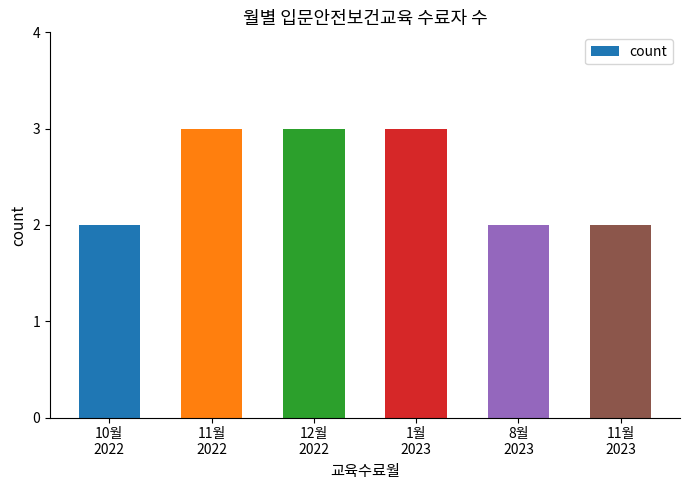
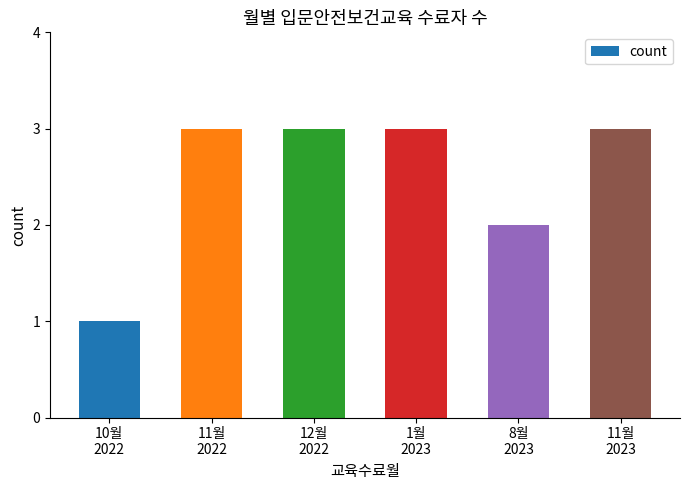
  {
-   "10월 2022": 2,
+   "10월 2022": 1,
    "11월 2022": 3,
    "12월 2022": 3,
    "1월 2023": 3,
    "8월 2023": 2,
-   "11월 2023": 2
+   "11월 2023": 3
  }
